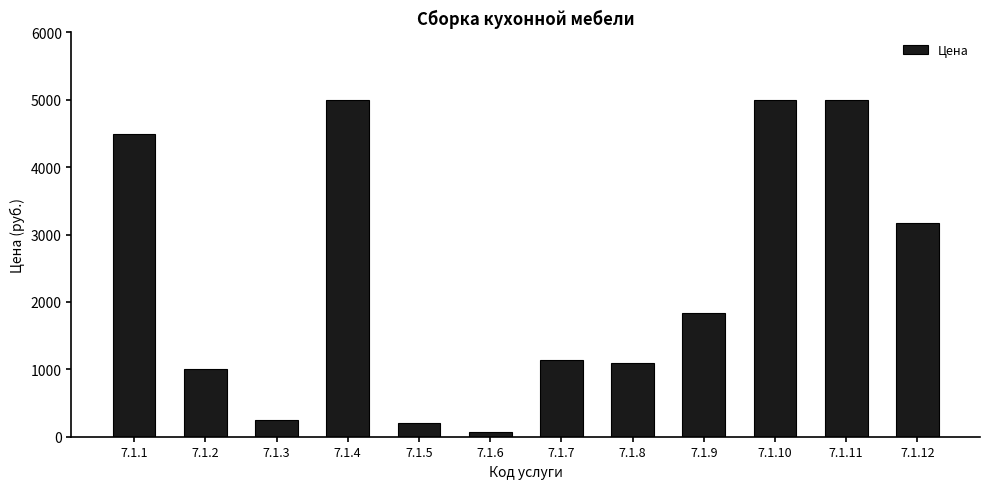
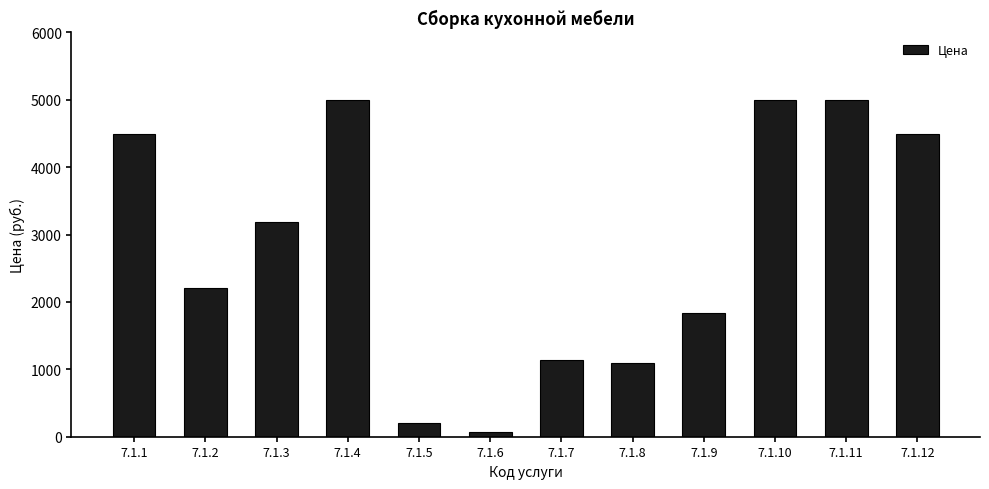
  {
    "7.1.1": 4500,
-   "7.1.2": 1000,
-   "7.1.3": 300,
+   "7.1.2": 2200,
+   "7.1.3": 3200,
    "7.1.4": 5000,
    "7.1.5": 200,
    "7.1.6": 100,
    "7.1.7": 1100,
    "7.1.8": 1100,
    "7.1.9": 1800,
    "7.1.10": 5000,
    "7.1.11": 5000,
-   "7.1.12": 3200
+   "7.1.12": 4500
  }
